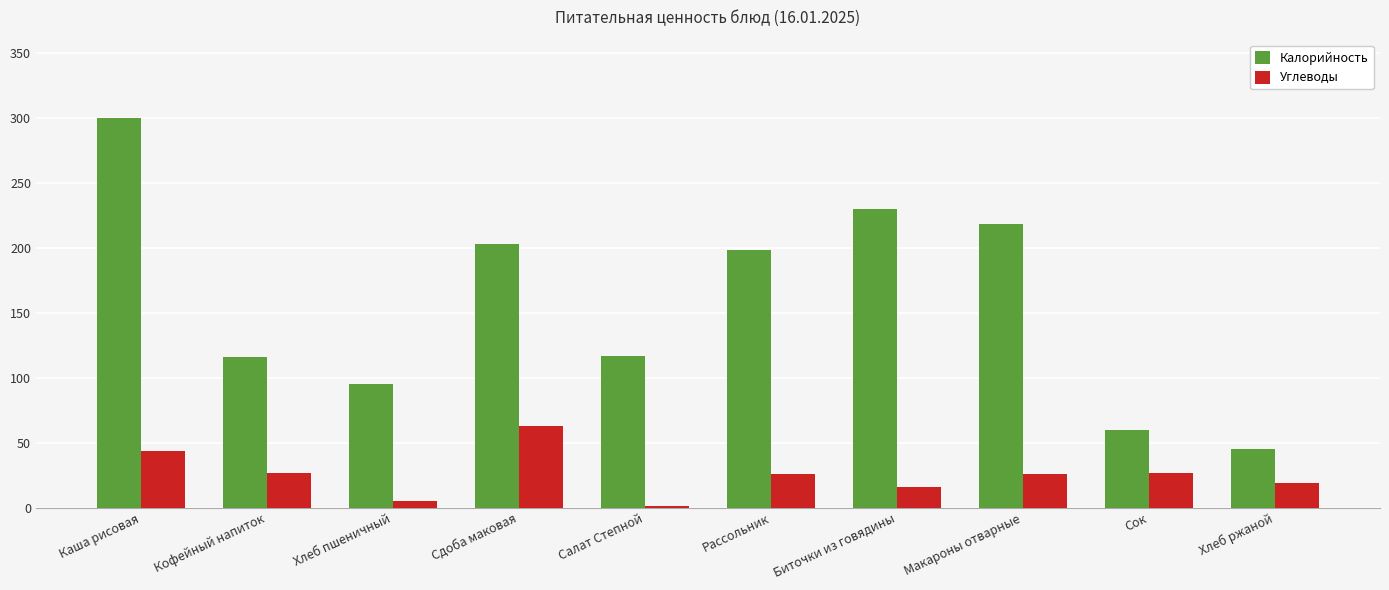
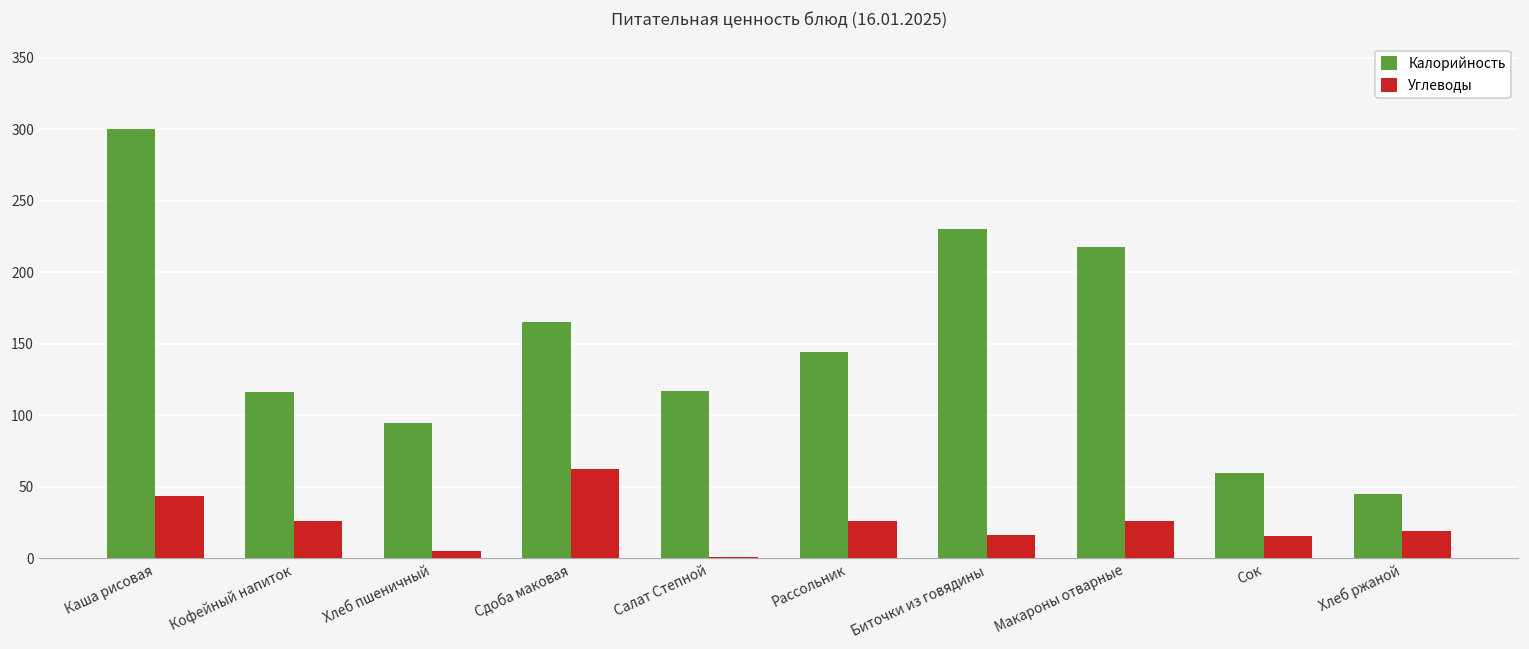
  {
    "Калорийность": {
      "Каша рисовая": 300,
      "Кофейный напиток": 116,
      "Хлеб пшеничный": 95,
-     "Сдоба маковая": 203,
+     "Сдоба маковая": 165,
      "Салат Степной": 117,
-     "Рассольник": 198,
+     "Рассольник": 144,
      "Биточки из говядины": 230,
      "Макароны отварные": 218,
      "Сок": 60,
      "Хлеб ржаной": 45
    },
    "Углеводы": {
      "Каша рисовая": 44,
      "Кофейный напиток": 26,
      "Хлеб пшеничный": 5,
      "Сдоба маковая": 63,
      "Рассольник": 26,
      "Биточки из говядины": 16,
      "Макароны отварные": 26,
-     "Сок": 26,
+     "Сок": 16,
      "Хлеб ржаной": 19
    }
  }
